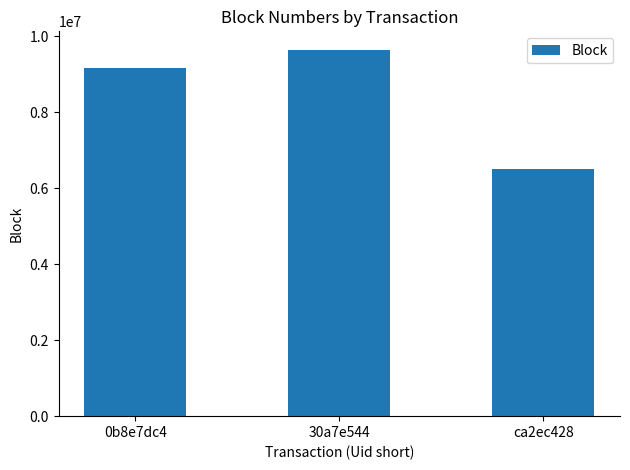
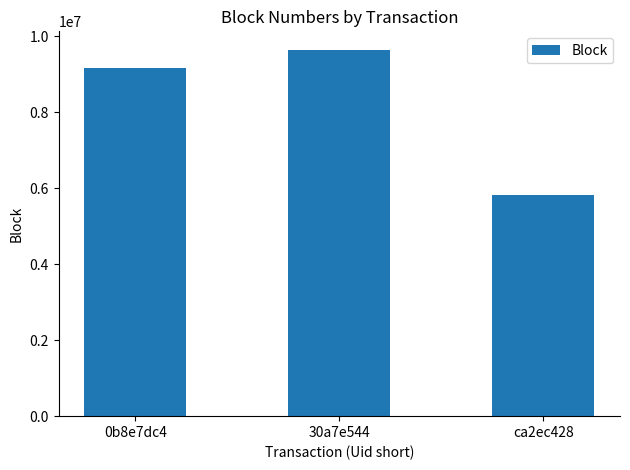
  {
    "0b8e7dc4": 9200000,
    "30a7e544": 9600000,
-   "ca2ec428": 6500000
+   "ca2ec428": 5800000
  }
